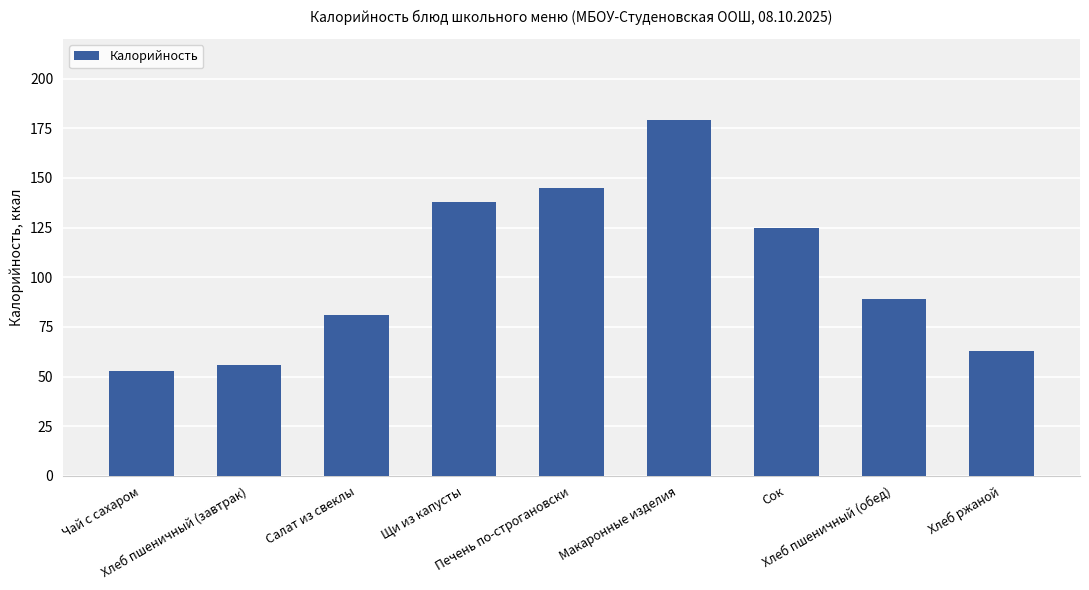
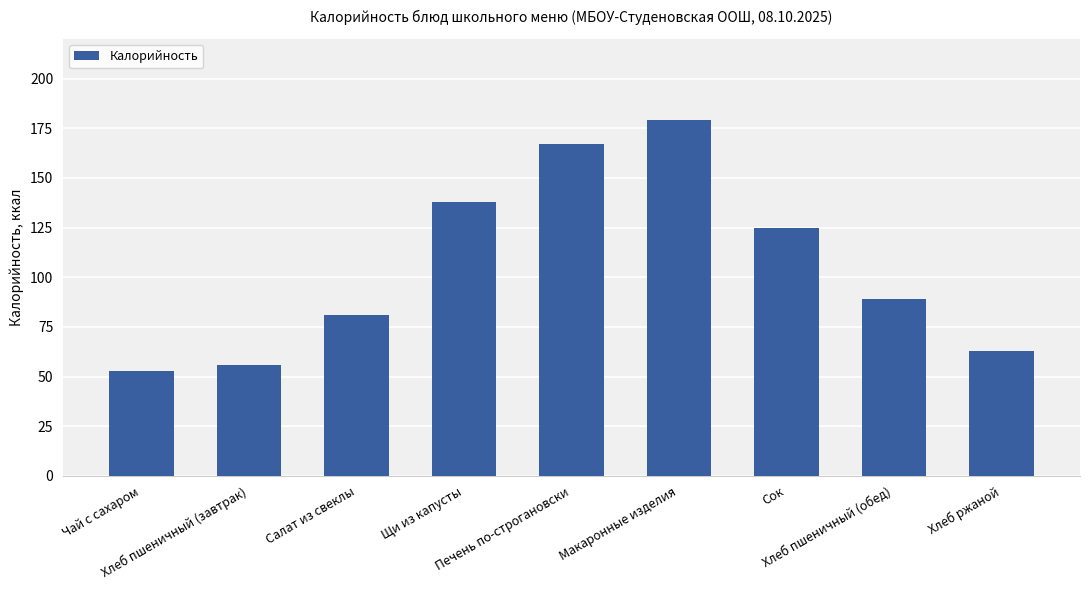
  {
    "Чай с сахаром": 53,
    "Хлеб пшеничный (завтрак)": 56,
    "Салат из свеклы": 81,
    "Щи из капусты": 138,
-   "Печень по-строгановски": 145,
+   "Печень по-строгановски": 167,
    "Макаронные изделия": 179,
    "Сок": 125,
    "Хлеб пшеничный (обед)": 89,
    "Хлеб ржаной": 63
  }
